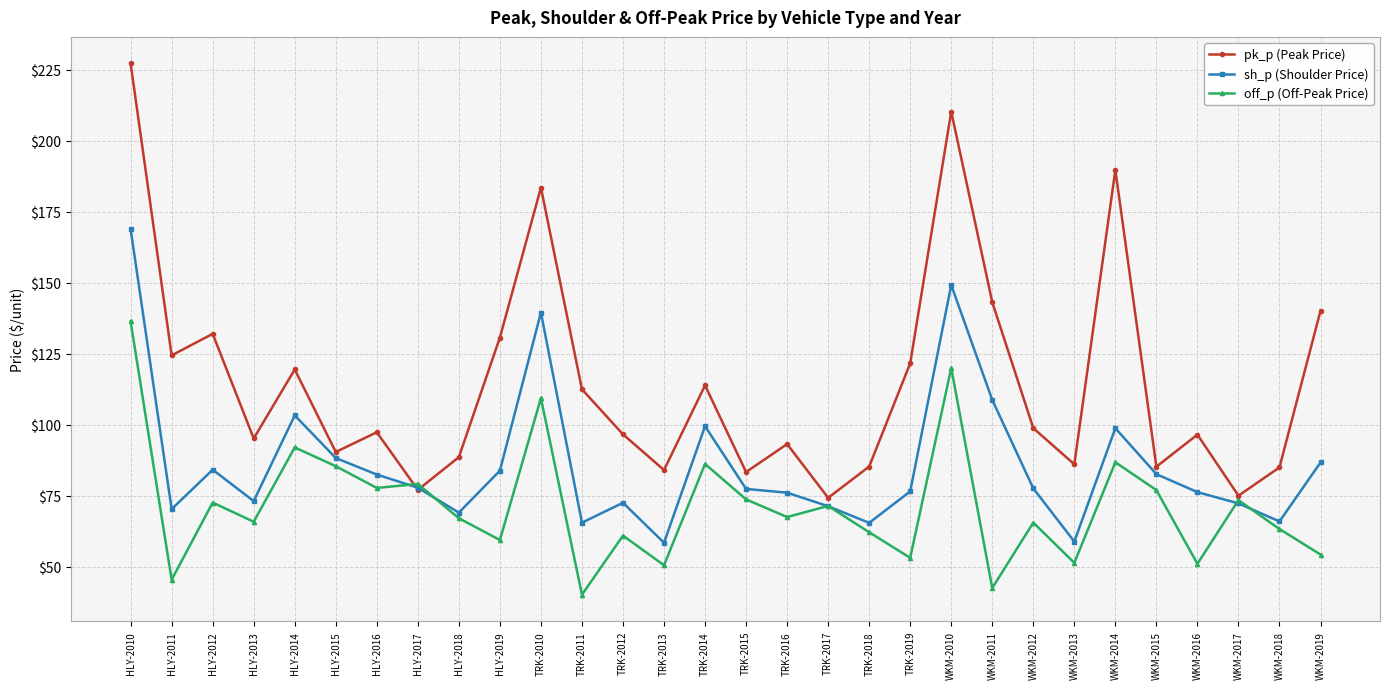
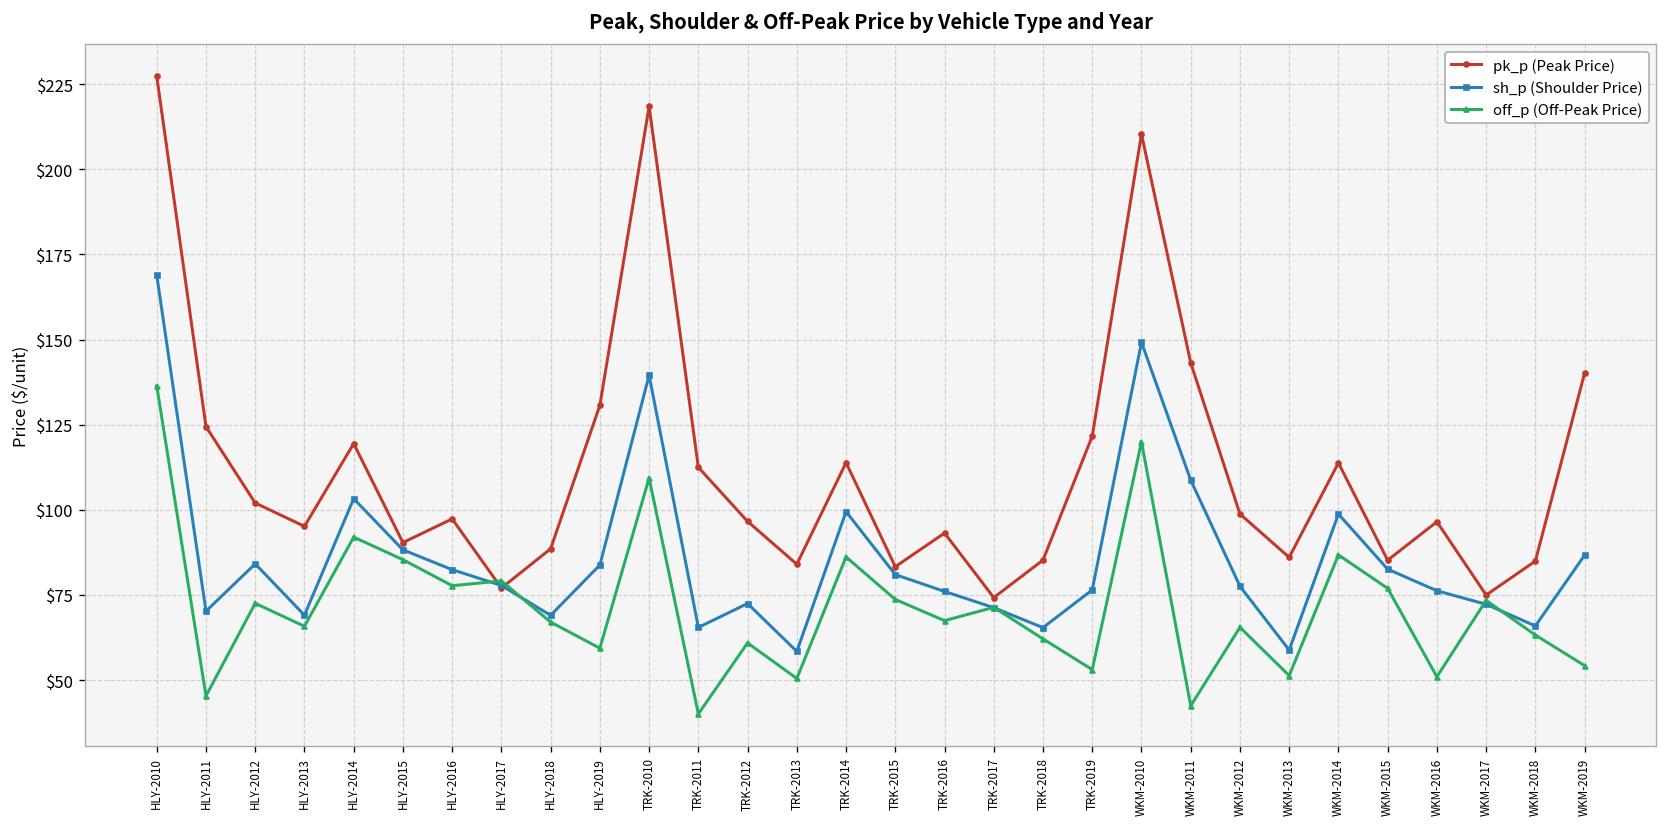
  {
    "pk_p (Peak Price)": {
      "HLY-2010": "$227",
      "HLY-2011": "$124",
-     "HLY-2012": "$132",
+     "HLY-2012": "$102",
      "HLY-2013": "$95",
      "HLY-2014": "$119",
      "HLY-2015": "$90",
      "HLY-2016": "$97",
      "HLY-2018": "$89",
      "HLY-2019": "$131",
-     "TRK-2010": "$184",
+     "TRK-2010": "$218",
      "TRK-2011": "$112",
      "TRK-2012": "$97",
      "TRK-2013": "$84",
      "TRK-2014": "$114",
      "TRK-2015": "$83",
      "TRK-2016": "$93",
      "TRK-2017": "$74",
      "TRK-2018": "$85",
      "TRK-2019": "$122",
      "WKM-2010": "$210",
      "WKM-2011": "$143",
      "WKM-2012": "$99",
      "WKM-2013": "$86",
-     "WKM-2014": "$190",
+     "WKM-2014": "$114",
      "WKM-2015": "$85",
      "WKM-2016": "$96",
      "WKM-2017": "$75",
      "WKM-2018": "$85",
      "WKM-2019": "$140"
    },
    "sh_p (Shoulder Price)": {
      "HLY-2010": "$169",
      "HLY-2011": "$70",
      "HLY-2012": "$84",
-     "HLY-2013": "$73",
+     "HLY-2013": "$69",
      "HLY-2014": "$103",
      "HLY-2015": "$88",
      "HLY-2016": "$82",
      "HLY-2018": "$69",
      "HLY-2019": "$84",
      "TRK-2010": "$140",
      "TRK-2011": "$65",
      "TRK-2012": "$72",
      "TRK-2013": "$58",
      "TRK-2014": "$99",
-     "TRK-2015": "$77",
+     "TRK-2015": "$81",
      "TRK-2016": "$76",
      "TRK-2018": "$65",
      "TRK-2019": "$76",
      "WKM-2010": "$149",
      "WKM-2011": "$109",
      "WKM-2012": "$78",
      "WKM-2013": "$59",
      "WKM-2014": "$99",
      "WKM-2015": "$83",
      "WKM-2016": "$76",
      "WKM-2017": "$72",
      "WKM-2018": "$66",
      "WKM-2019": "$87"
    },
    "off_p (Off-Peak Price)": {
      "HLY-2010": "$136",
      "HLY-2011": "$45",
      "HLY-2012": "$73",
      "HLY-2013": "$66",
      "HLY-2014": "$92",
      "HLY-2015": "$85",
      "HLY-2016": "$78",
      "HLY-2017": "$79",
      "HLY-2018": "$67",
      "HLY-2019": "$59",
      "TRK-2010": "$109",
      "TRK-2011": "$40",
      "TRK-2012": "$61",
      "TRK-2013": "$50",
      "TRK-2014": "$86",
      "TRK-2015": "$74",
      "TRK-2016": "$67",
      "TRK-2018": "$62",
      "TRK-2019": "$53",
      "WKM-2010": "$120",
      "WKM-2011": "$42",
      "WKM-2012": "$65",
      "WKM-2013": "$51",
      "WKM-2014": "$87",
      "WKM-2015": "$77",
      "WKM-2016": "$51",
      "WKM-2017": "$73",
      "WKM-2018": "$63",
      "WKM-2019": "$54"
    }
  }
